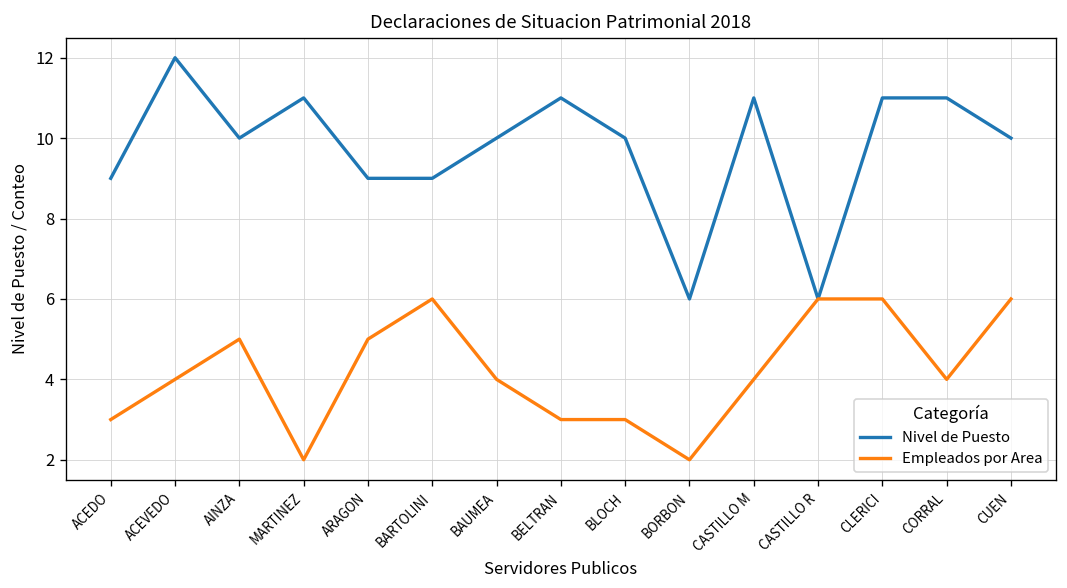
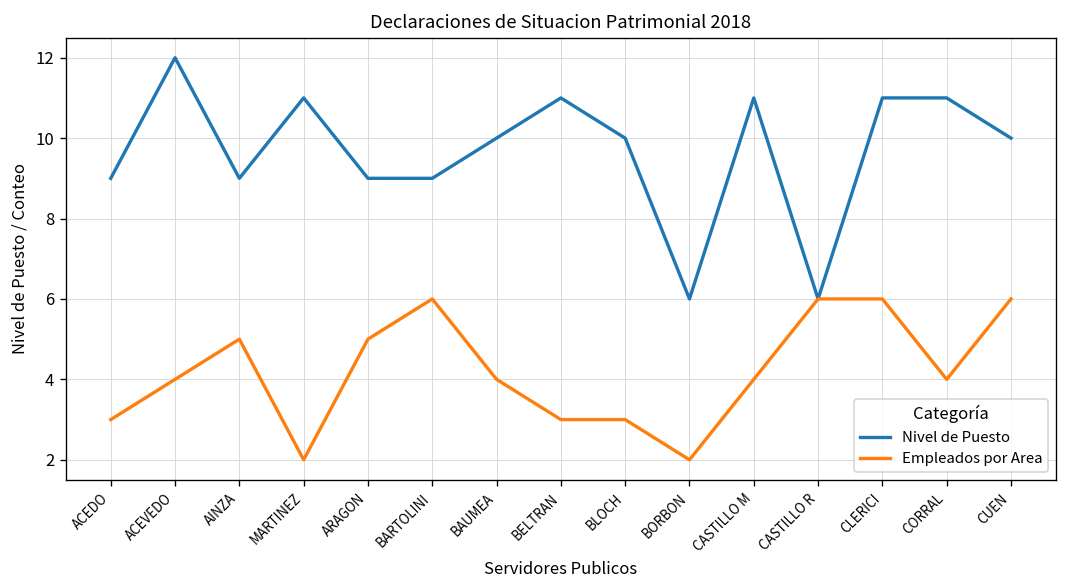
  {
    "Nivel de Puesto": {
      "ACEDO": 9,
      "ACEVEDO": 12,
-     "AINZA": 10,
+     "AINZA": 9,
      "MARTINEZ": 11,
      "ARAGON": 9,
      "BARTOLINI": 9,
      "BAUMEA": 10,
      "BELTRAN": 11,
      "BLOCH": 10,
      "BORBON": 6,
      "CASTILLO M": 11,
      "CLERICI": 11,
      "CORRAL": 11,
      "CUEN": 10
    },
    "Empleados por Area": {
      "ACEDO": 3,
      "ACEVEDO": 4,
      "AINZA": 5,
      "MARTINEZ": 2,
      "ARAGON": 5,
      "BARTOLINI": 6,
      "BAUMEA": 4,
      "BELTRAN": 3,
      "BLOCH": 3,
      "BORBON": 2,
      "CASTILLO M": 4,
      "CLERICI": 6,
      "CORRAL": 4,
      "CUEN": 6
    }
  }
